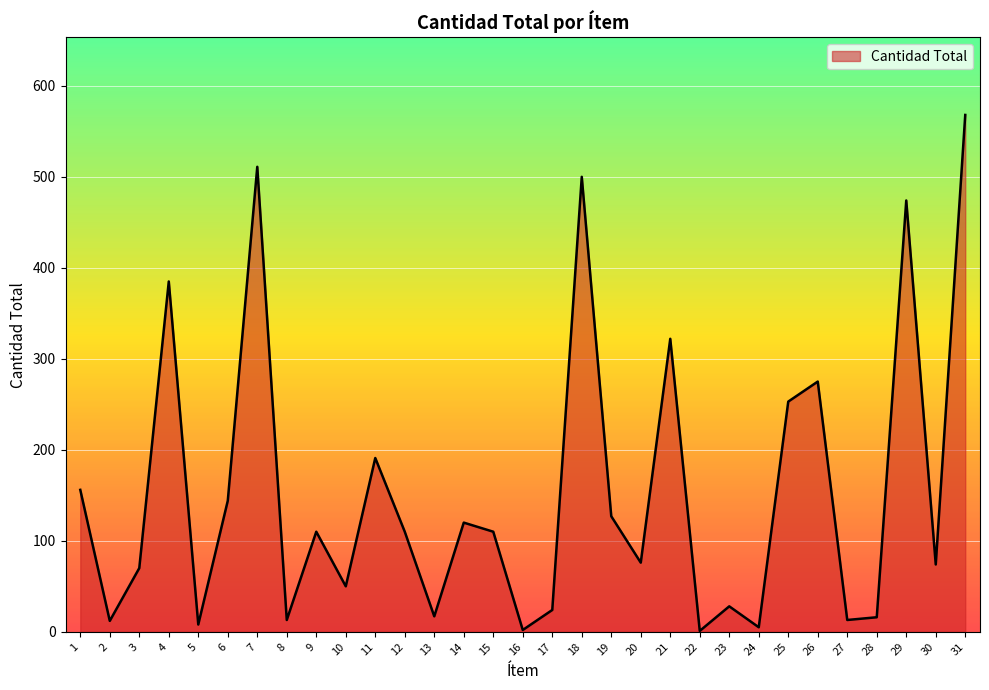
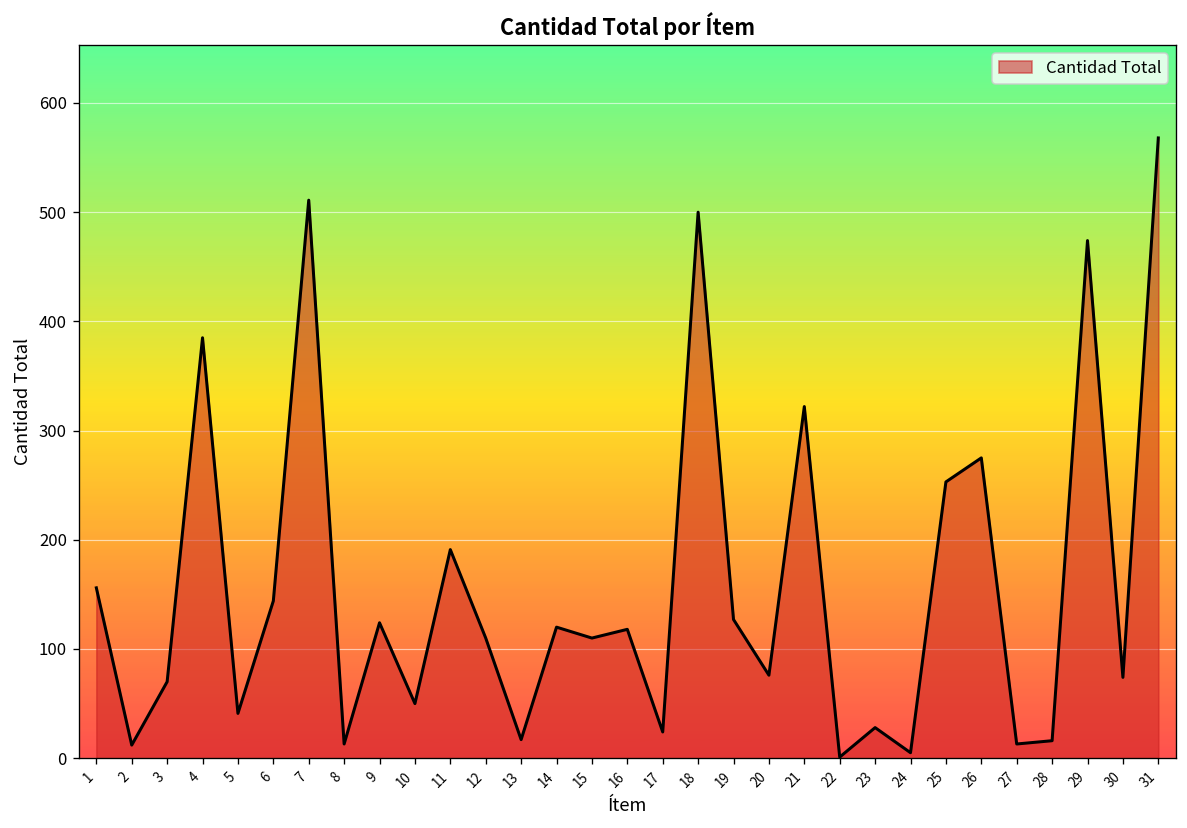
  {
    "1": 160,
    "2": 10,
    "3": 70,
    "4": 390,
-   "5": 10,
+   "5": 40,
    "6": 140,
    "7": 510,
    "8": 10,
-   "9": 110,
+   "9": 120,
    "10": 50,
    "11": 190,
    "12": 110,
    "13": 20,
    "14": 120,
    "15": 110,
-   "16": 0,
+   "16": 120,
    "17": 20,
    "18": 500,
    "19": 130,
    "20": 80,
    "21": 320,
    "22": 0,
    "23": 30,
    "24": 10,
    "25": 250,
    "26": 280,
    "27": 10,
    "28": 20,
    "29": 470,
    "30": 70,
    "31": 570
  }
